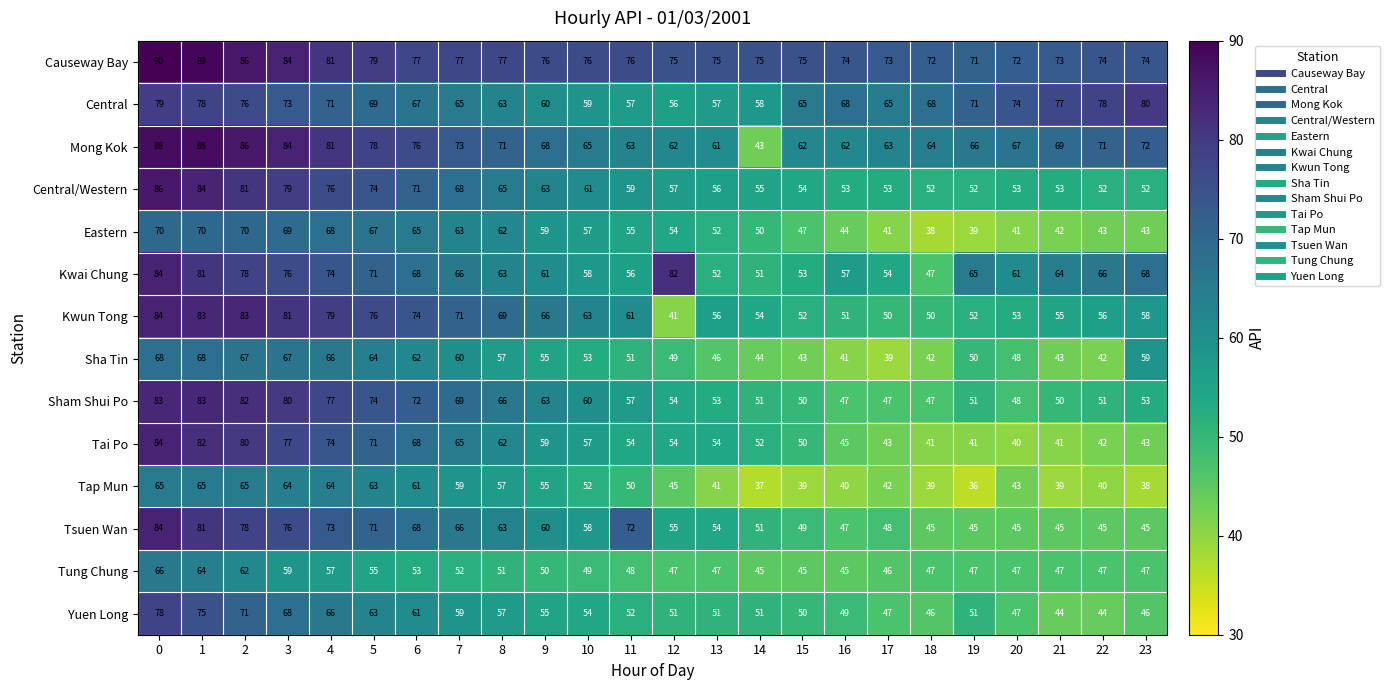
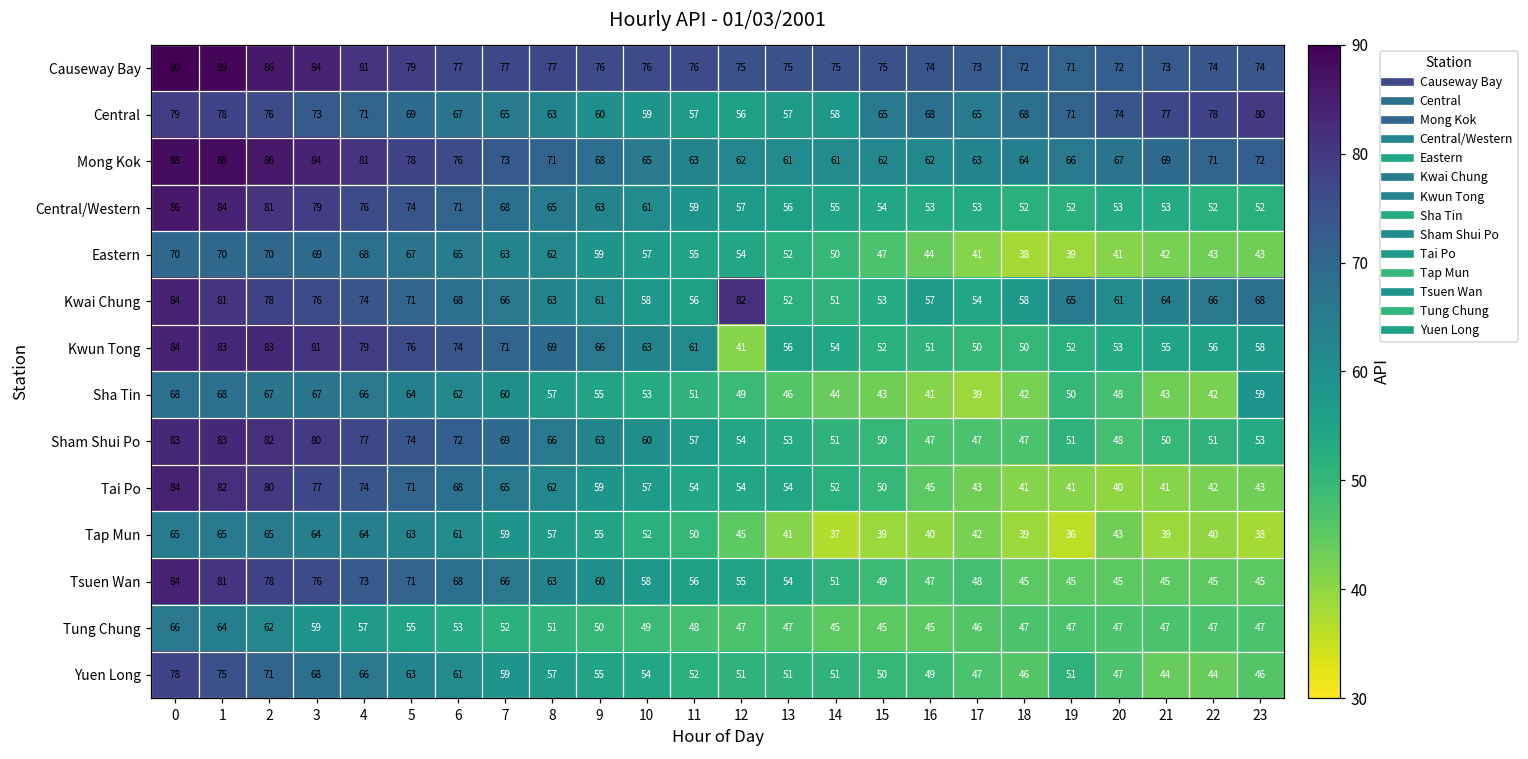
  {
    "Mong Kok": {
      "0": 88,
      "1": 88,
      "2": 86,
      "3": 84,
      "4": 81,
      "5": 78,
      "6": 76,
      "7": 73,
      "8": 71,
      "9": 68,
      "10": 65,
      "11": 63,
      "12": 62,
      "13": 61,
-     "14": 43,
+     "14": 61,
      "15": 62,
      "16": 62,
      "17": 63,
      "18": 64,
      "19": 66,
      "20": 67,
      "21": 69,
      "22": 71,
      "23": 72
    },
    "Kwai Chung": {
      "0": 84,
      "1": 81,
      "2": 78,
      "3": 76,
      "4": 74,
      "5": 71,
      "6": 68,
      "7": 66,
      "8": 63,
      "9": 61,
      "10": 58,
      "11": 56,
      "12": 82,
      "13": 52,
      "14": 51,
      "15": 53,
      "16": 57,
      "17": 54,
-     "18": 47,
+     "18": 58,
      "19": 65,
      "20": 61,
      "21": 64,
      "22": 66,
      "23": 68
    },
    "Tsuen Wan": {
      "0": 84,
      "1": 81,
      "2": 78,
      "3": 76,
      "4": 73,
      "5": 71,
      "6": 68,
      "7": 66,
      "8": 63,
      "9": 60,
      "10": 58,
-     "11": 72,
+     "11": 56,
      "12": 55,
      "13": 54,
      "14": 51,
      "15": 49,
      "16": 47,
      "17": 48,
      "18": 45,
      "19": 45,
      "20": 45,
      "21": 45,
      "22": 45,
      "23": 45
    }
  }
